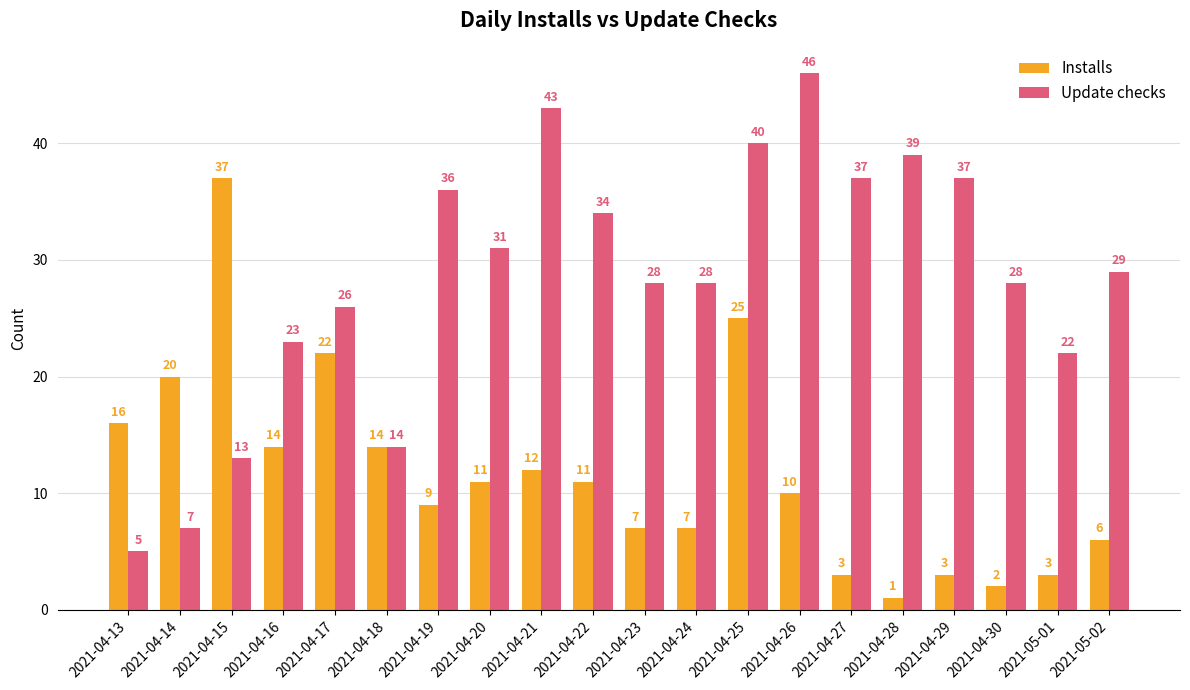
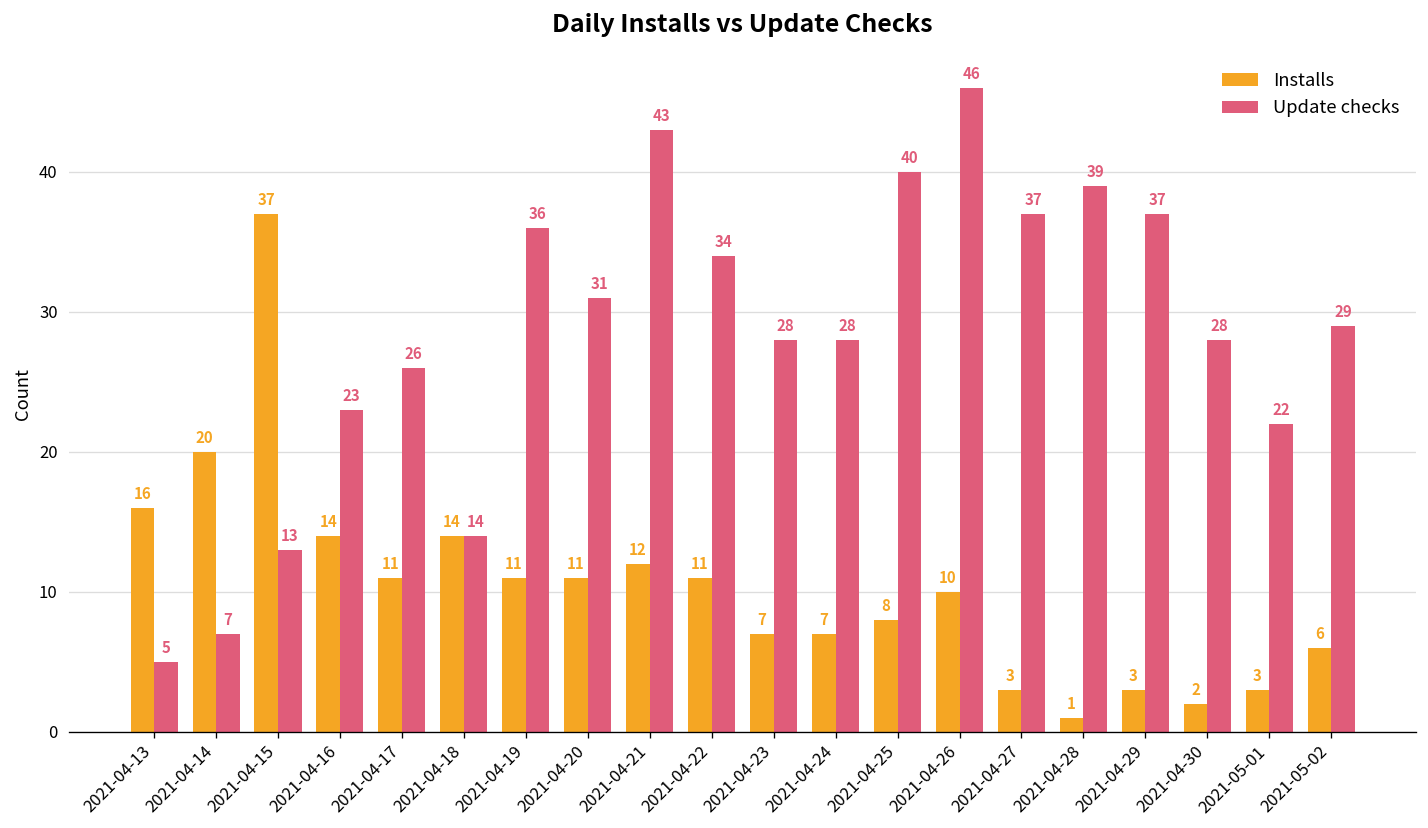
  {
    "Installs": {
      "2021-04-13": 16,
      "2021-04-14": 20,
      "2021-04-15": 37,
      "2021-04-16": 14,
-     "2021-04-17": 22,
+     "2021-04-17": 11,
      "2021-04-18": 14,
-     "2021-04-19": 9,
+     "2021-04-19": 11,
      "2021-04-20": 11,
      "2021-04-21": 12,
      "2021-04-22": 11,
      "2021-04-23": 7,
      "2021-04-24": 7,
-     "2021-04-25": 25,
+     "2021-04-25": 8,
      "2021-04-26": 10,
      "2021-04-27": 3,
      "2021-04-28": 1,
      "2021-04-29": 3,
      "2021-04-30": 2,
      "2021-05-01": 3,
      "2021-05-02": 6
    },
    "Update checks": {
      "2021-04-13": 5,
      "2021-04-14": 7,
      "2021-04-15": 13,
      "2021-04-16": 23,
      "2021-04-17": 26,
      "2021-04-18": 14,
      "2021-04-19": 36,
      "2021-04-20": 31,
      "2021-04-21": 43,
      "2021-04-22": 34,
      "2021-04-23": 28,
      "2021-04-24": 28,
      "2021-04-25": 40,
      "2021-04-26": 46,
      "2021-04-27": 37,
      "2021-04-28": 39,
      "2021-04-29": 37,
      "2021-04-30": 28,
      "2021-05-01": 22,
      "2021-05-02": 29
    }
  }
